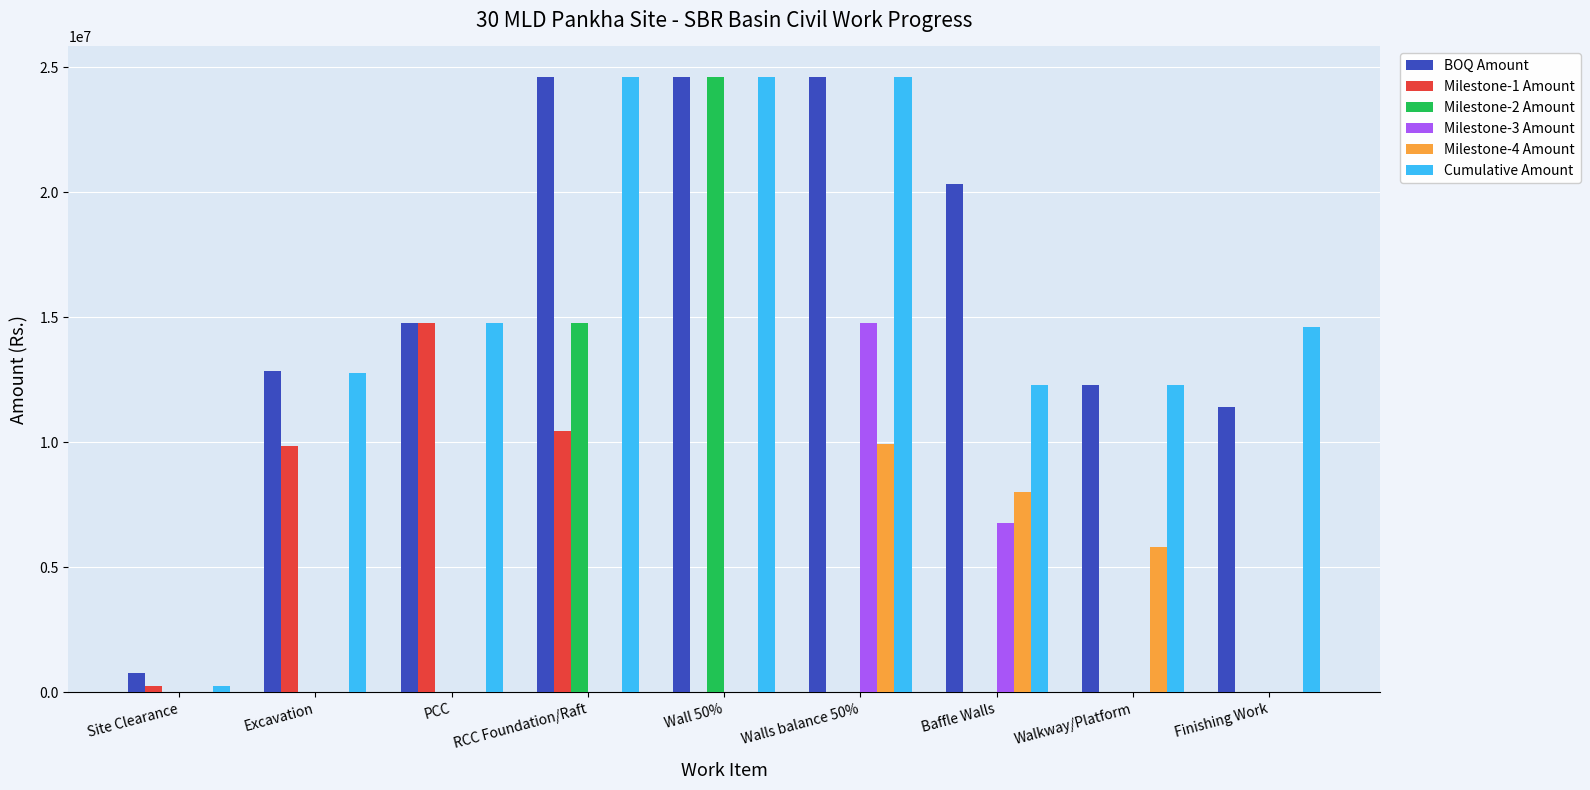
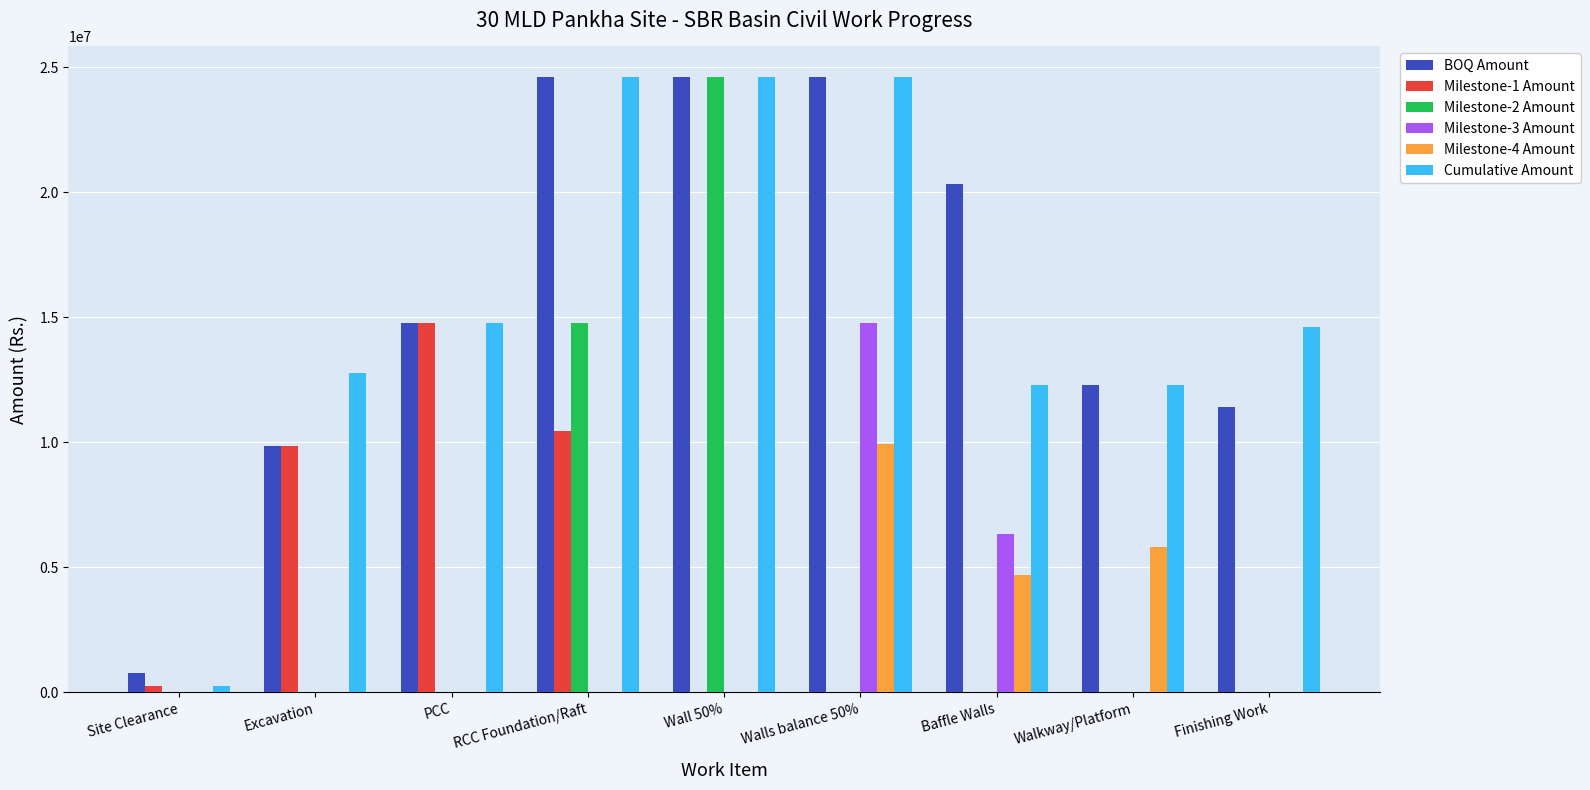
  {
    "BOQ Amount": {
      "Site Clearance": 800000,
-     "Excavation": 12800000,
+     "Excavation": 9800000,
      "PCC": 14800000,
      "RCC Foundation/Raft": 24600000,
      "Wall 50%": 24600000,
      "Walls balance 50%": 24600000,
      "Baffle Walls": 20300000,
      "Walkway/Platform": 12300000,
      "Finishing Work": 11400000
    },
    "Milestone-1 Amount": {
      "Site Clearance": 300000,
      "Excavation": 9800000,
      "PCC": 14800000,
      "RCC Foundation/Raft": 10400000,
      "Wall 50%": 0,
      "Walls balance 50%": 0,
      "Baffle Walls": 0,
      "Walkway/Platform": 0,
      "Finishing Work": 0
    },
    "Milestone-2 Amount": {
      "Site Clearance": 0,
      "Excavation": 0,
      "PCC": 0,
      "RCC Foundation/Raft": 14800000,
      "Wall 50%": 24600000,
      "Walls balance 50%": 0,
      "Baffle Walls": 0,
      "Walkway/Platform": 0,
      "Finishing Work": 0
    },
    "Milestone-3 Amount": {
      "Site Clearance": 0,
      "Excavation": 0,
      "PCC": 0,
      "RCC Foundation/Raft": 0,
      "Wall 50%": 0,
      "Walls balance 50%": 14800000,
-     "Baffle Walls": 6800000,
+     "Baffle Walls": 6300000,
      "Walkway/Platform": 0,
      "Finishing Work": 0
    },
    "Milestone-4 Amount": {
      "Site Clearance": 0,
      "Excavation": 0,
      "PCC": 0,
      "RCC Foundation/Raft": 0,
      "Wall 50%": 0,
      "Walls balance 50%": 9900000,
-     "Baffle Walls": 8000000,
+     "Baffle Walls": 4700000,
      "Walkway/Platform": 5800000,
      "Finishing Work": 0
    },
    "Cumulative Amount": {
      "Site Clearance": 300000,
      "Excavation": 12800000,
      "PCC": 14800000,
      "RCC Foundation/Raft": 24600000,
      "Wall 50%": 24600000,
      "Walls balance 50%": 24600000,
      "Baffle Walls": 12300000,
      "Walkway/Platform": 12300000,
      "Finishing Work": 14600000
    }
  }
